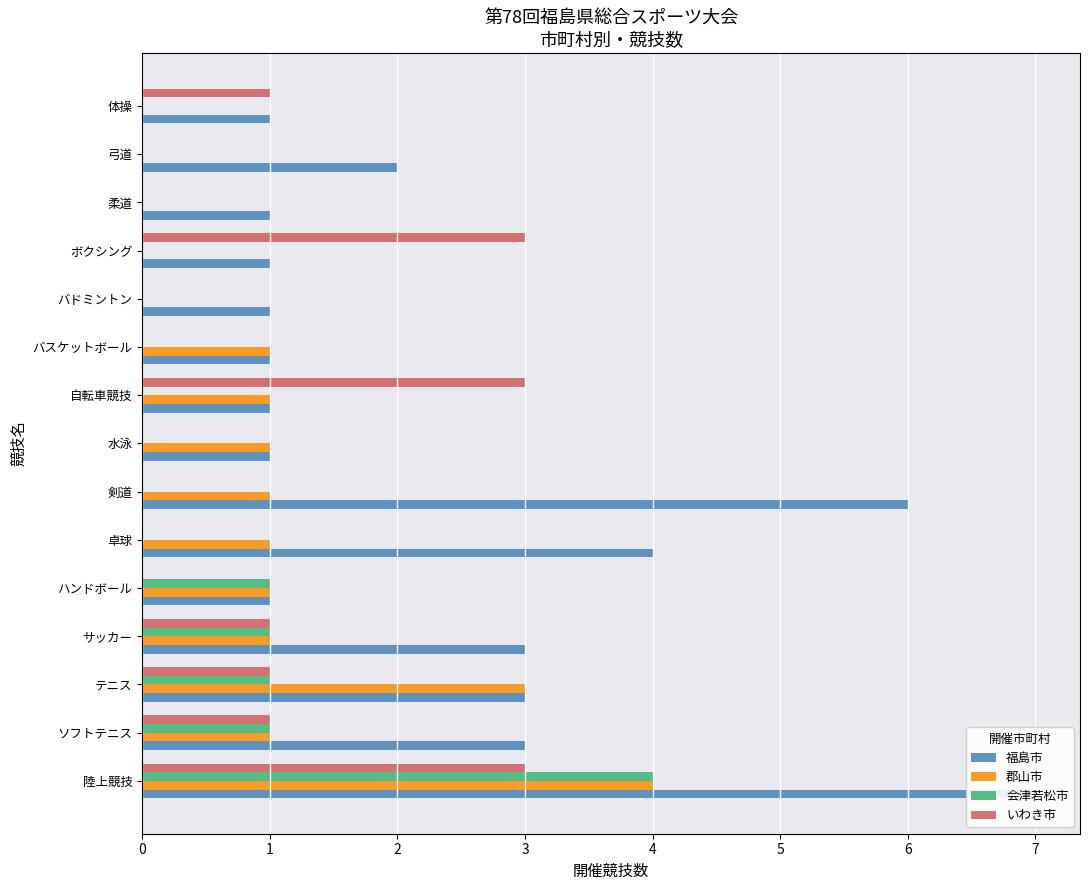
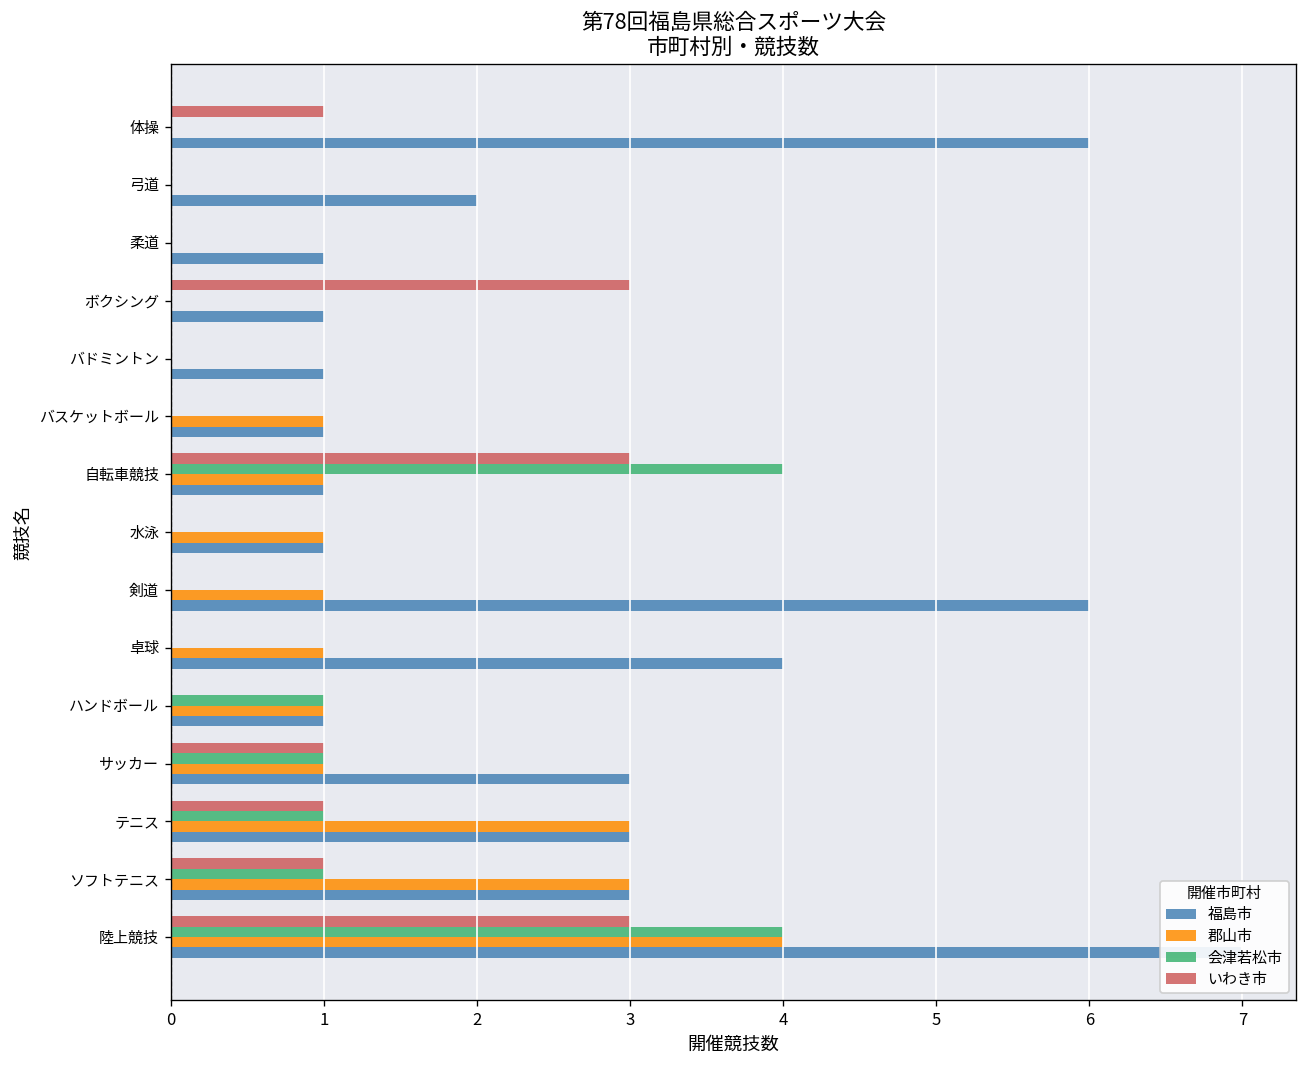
  {
    "福島市": {
-     "体操": 1,
+     "体操": 6,
      "弓道": 2,
      "柔道": 1,
      "ボクシング": 1,
      "バドミントン": 1,
      "バスケットボール": 1,
      "自転車競技": 1,
      "水泳": 1,
      "剣道": 6,
      "卓球": 4,
      "ハンドボール": 1,
      "サッカー": 3,
      "テニス": 3,
      "ソフトテニス": 3
    },
    "郡山市": {
      "体操": 0,
      "弓道": 0,
      "柔道": 0,
      "ボクシング": 0,
      "バドミントン": 0,
      "バスケットボール": 1,
      "自転車競技": 1,
      "水泳": 1,
      "剣道": 1,
      "卓球": 1,
      "ハンドボール": 1,
      "サッカー": 1,
      "テニス": 3,
-     "ソフトテニス": 1,
+     "ソフトテニス": 3,
      "陸上競技": 4
    },
    "会津若松市": {
      "体操": 0,
      "弓道": 0,
      "柔道": 0,
      "ボクシング": 0,
      "バドミントン": 0,
      "バスケットボール": 0,
-     "自転車競技": 0,
+     "自転車競技": 4,
      "水泳": 0,
      "剣道": 0,
      "卓球": 0,
      "ハンドボール": 1,
      "サッカー": 1,
      "テニス": 1,
      "ソフトテニス": 1,
      "陸上競技": 4
    },
    "いわき市": {
      "体操": 1,
      "弓道": 0,
      "柔道": 0,
      "ボクシング": 3,
      "バドミントン": 0,
      "バスケットボール": 0,
      "自転車競技": 3,
      "水泳": 0,
      "剣道": 0,
      "卓球": 0,
      "ハンドボール": 0,
      "サッカー": 1,
      "テニス": 1,
      "ソフトテニス": 1,
      "陸上競技": 3
    }
  }
